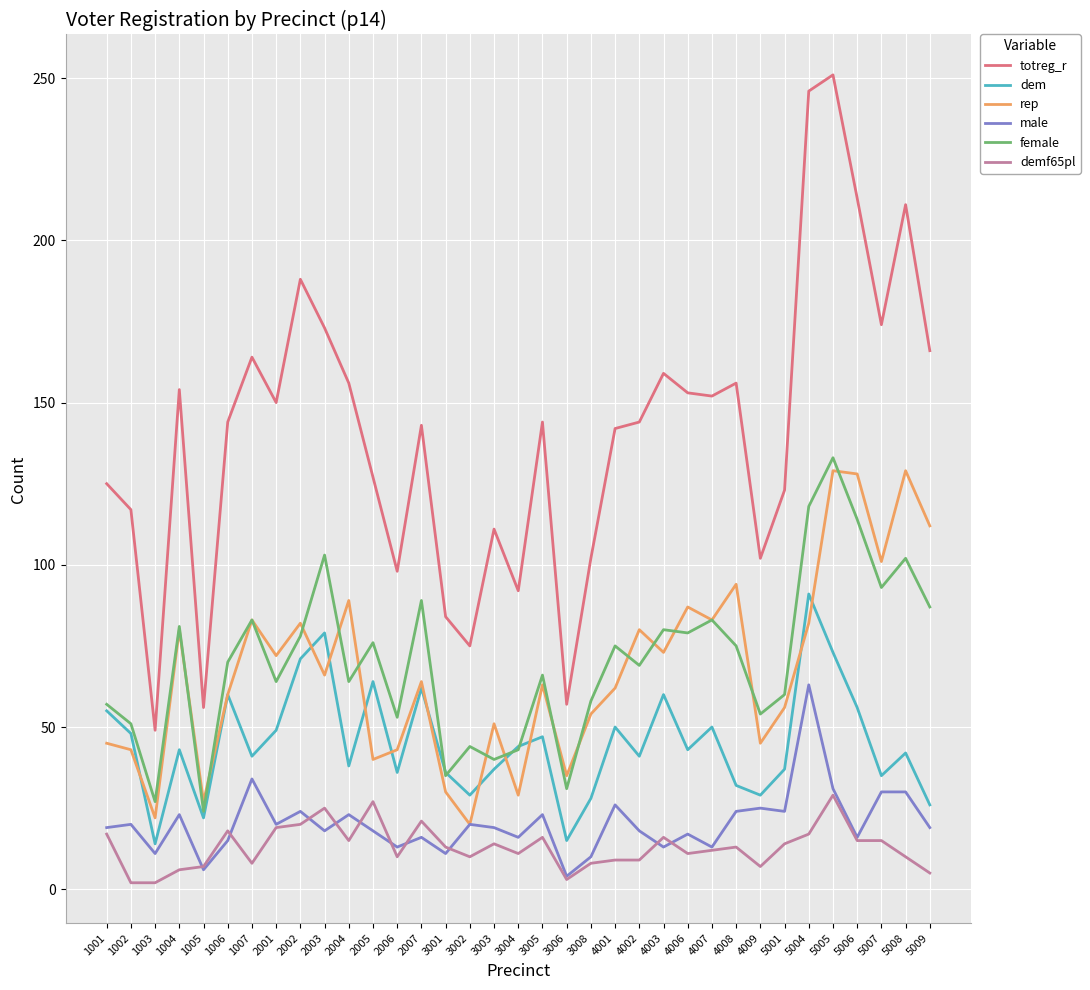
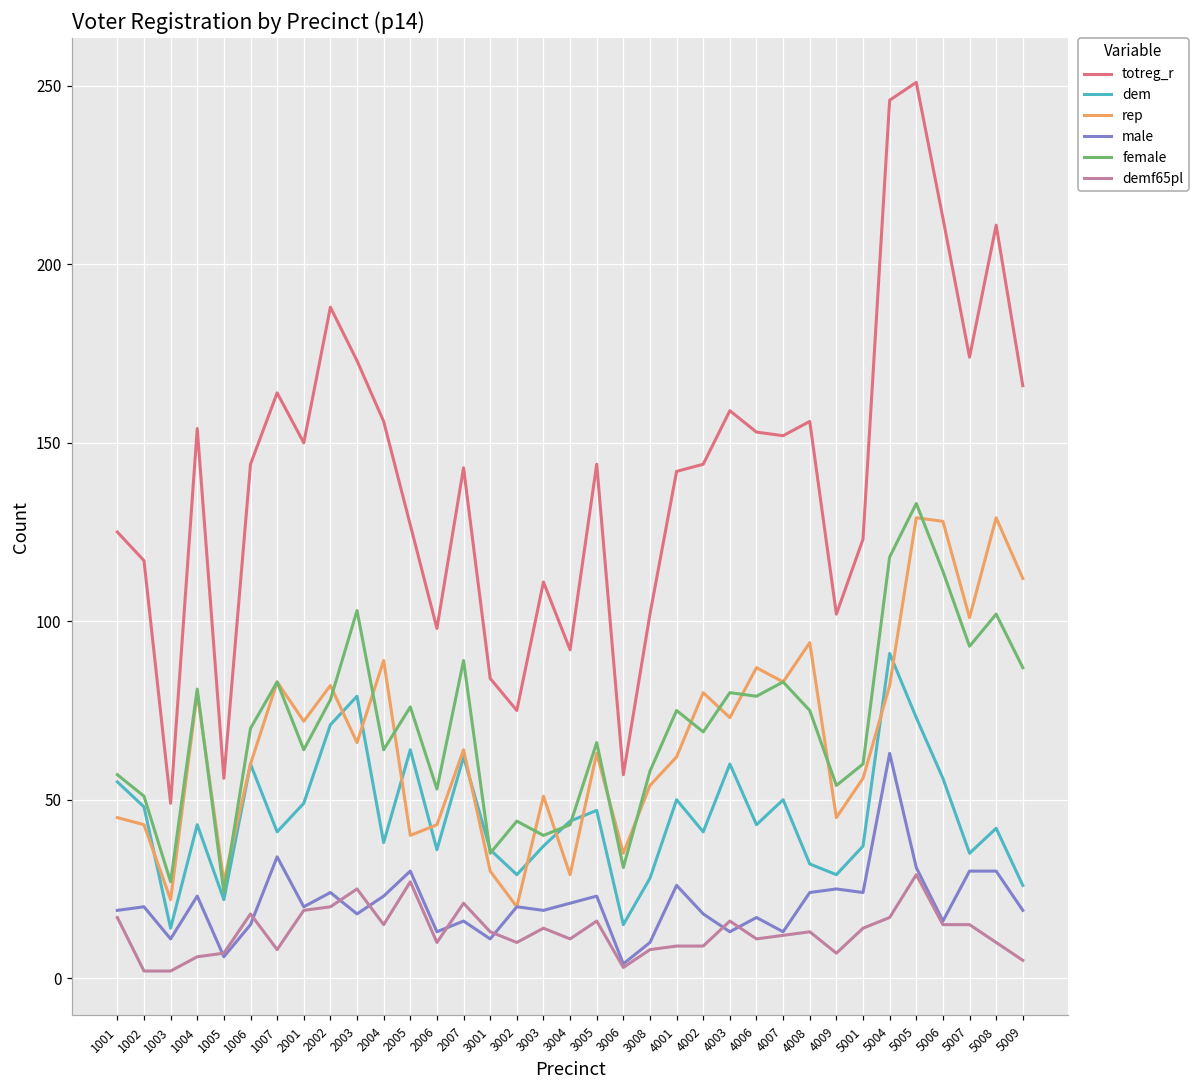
  {
    "dem": {
      "1001": 55,
      "1002": 48,
      "1003": 14,
      "1004": 43,
      "1005": 22,
      "1007": 41,
      "2001": 49,
      "2002": 71,
      "2003": 79,
      "2004": 38,
      "2005": 64,
      "2006": 36,
      "2007": 62,
      "3001": 36,
      "3002": 29,
      "3003": 37,
      "3004": 44,
      "3005": 47,
      "3006": 15,
      "3008": 28,
      "4001": 50,
      "4002": 41,
      "4003": 60,
      "4006": 43,
      "4007": 50,
      "4008": 32,
      "4009": 29,
      "5001": 37,
      "5004": 91,
      "5005": 73,
      "5006": 56,
      "5007": 35,
      "5008": 42,
      "5009": 26
    },
    "male": {
      "1001": 19,
      "1002": 20,
      "1003": 11,
      "1004": 23,
      "1005": 6,
      "1006": 15,
      "1007": 34,
      "2001": 20,
      "2002": 24,
      "2003": 18,
      "2004": 23,
-     "2005": 18,
+     "2005": 30,
      "2006": 13,
      "2007": 16,
      "3001": 11,
      "3003": 19,
-     "3004": 16,
+     "3004": 21,
      "3005": 23,
      "3006": 4,
      "3008": 10,
      "4001": 26,
      "4002": 18,
      "4003": 13,
      "4006": 17,
      "4007": 13,
      "4008": 24,
      "4009": 25,
      "5001": 24,
      "5004": 63,
      "5005": 31,
      "5006": 16,
      "5007": 30,
      "5008": 30,
      "5009": 19
    },
    "female": {
      "1001": 57,
      "1002": 51,
      "1003": 27,
      "1004": 81,
      "1005": 24,
      "1006": 70,
      "2001": 64,
      "2002": 78,
      "2003": 103,
      "2004": 64,
      "2005": 76,
      "2006": 53,
      "2007": 89,
      "3001": 35,
      "3002": 44,
      "3003": 40,
      "3004": 43,
      "3005": 66,
      "3006": 31,
      "3008": 58,
      "4001": 75,
      "4002": 69,
      "4003": 80,
      "4006": 79,
      "4008": 75,
      "4009": 54,
      "5001": 60,
      "5004": 118,
      "5005": 133,
      "5006": 114,
      "5007": 93,
      "5008": 102,
      "5009": 87
    }
  }
